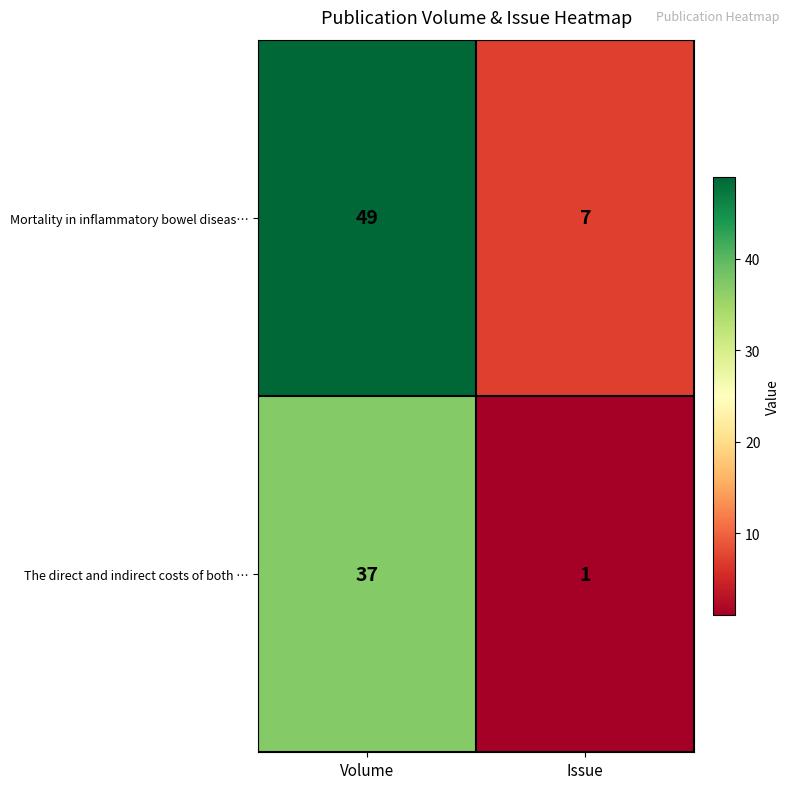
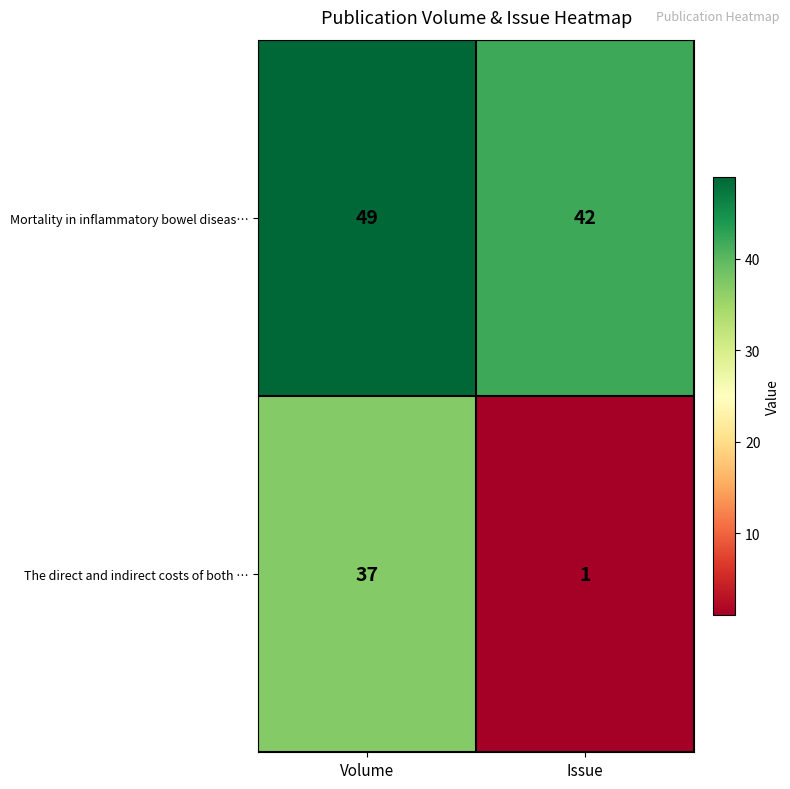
  {
    "Mortality in inflammatory bowel diseas…": {
      "Volume": 49,
-     "Issue": 7
+     "Issue": 42
    },
    "The direct and indirect costs of both …": {
      "Volume": 37,
      "Issue": 1
    }
  }
